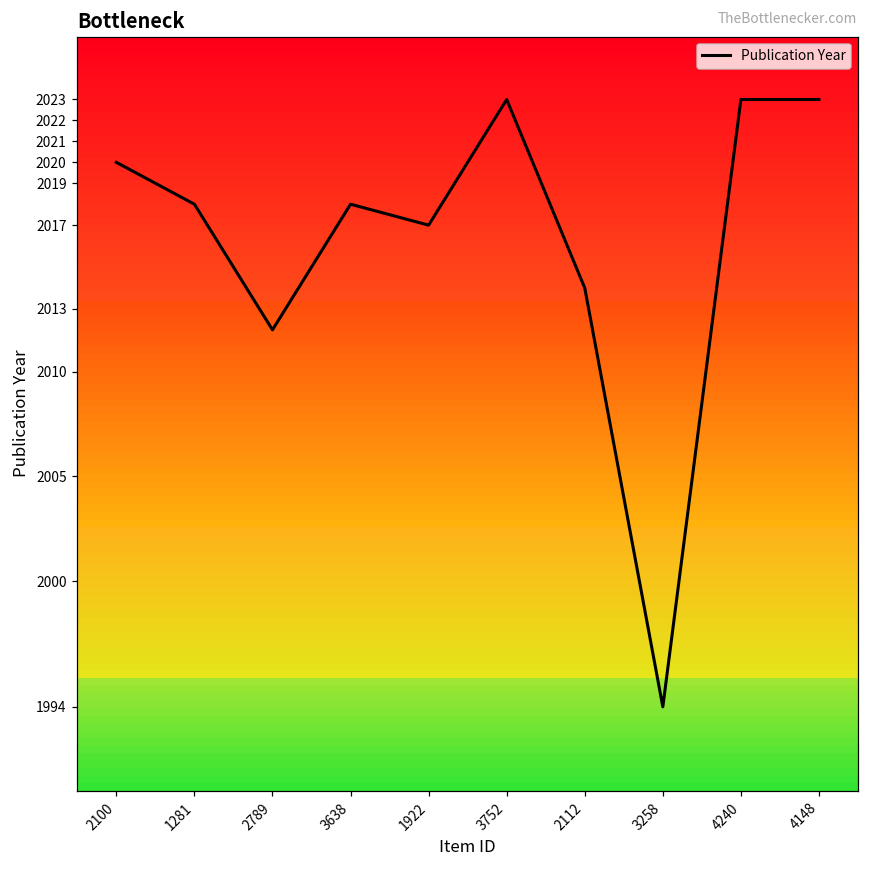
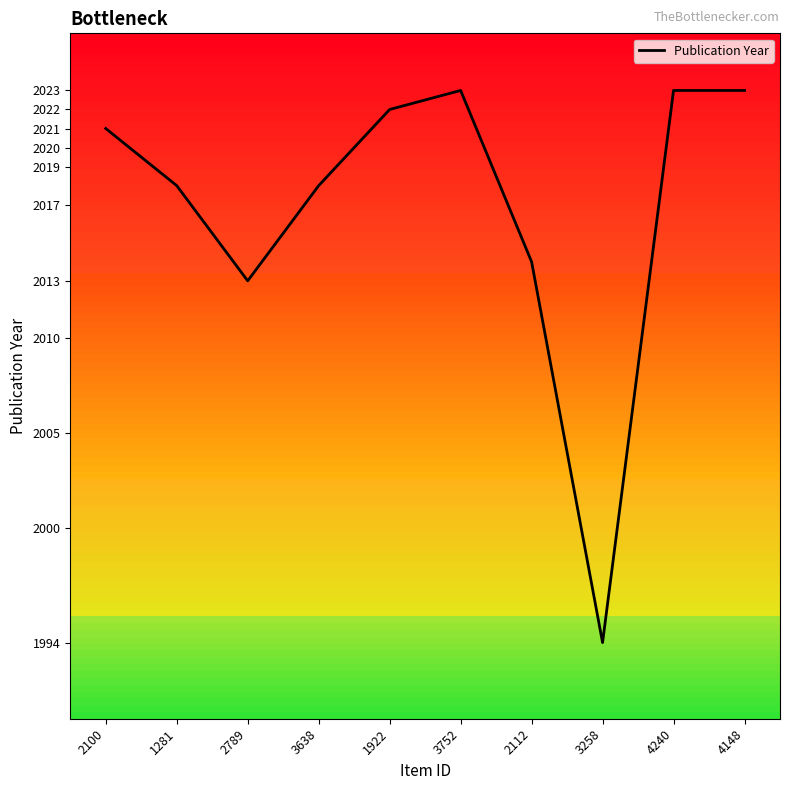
  {
-   "2100": 2020,
+   "2100": 2021,
    "1281": 2018,
-   "2789": 2012,
+   "2789": 2013,
    "3638": 2018,
-   "1922": 2017,
+   "1922": 2022,
    "3752": 2023,
    "2112": 2014,
    "3258": 1994,
    "4240": 2023,
    "4148": 2023
  }
